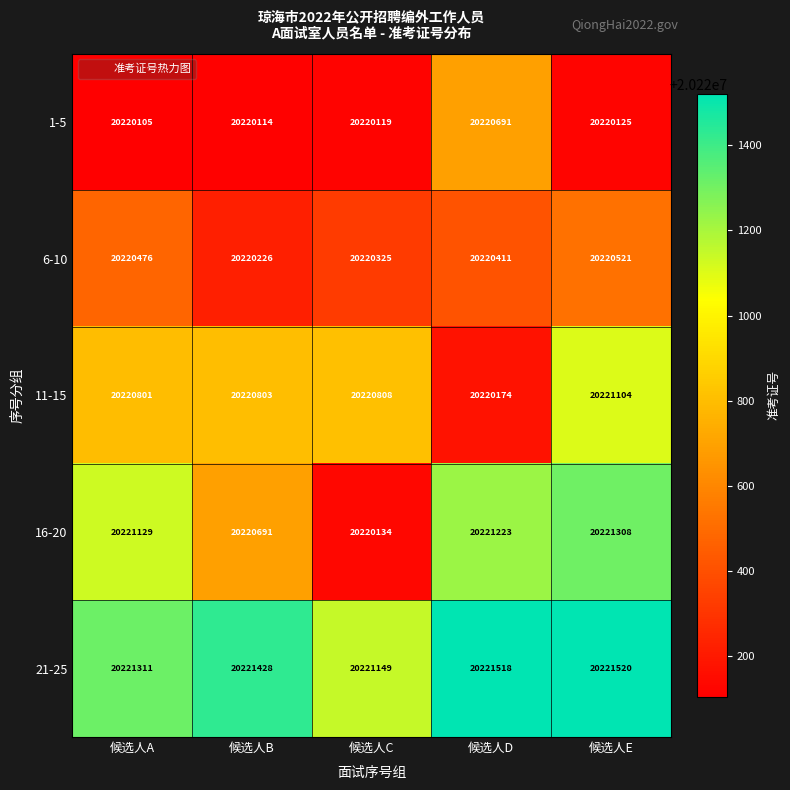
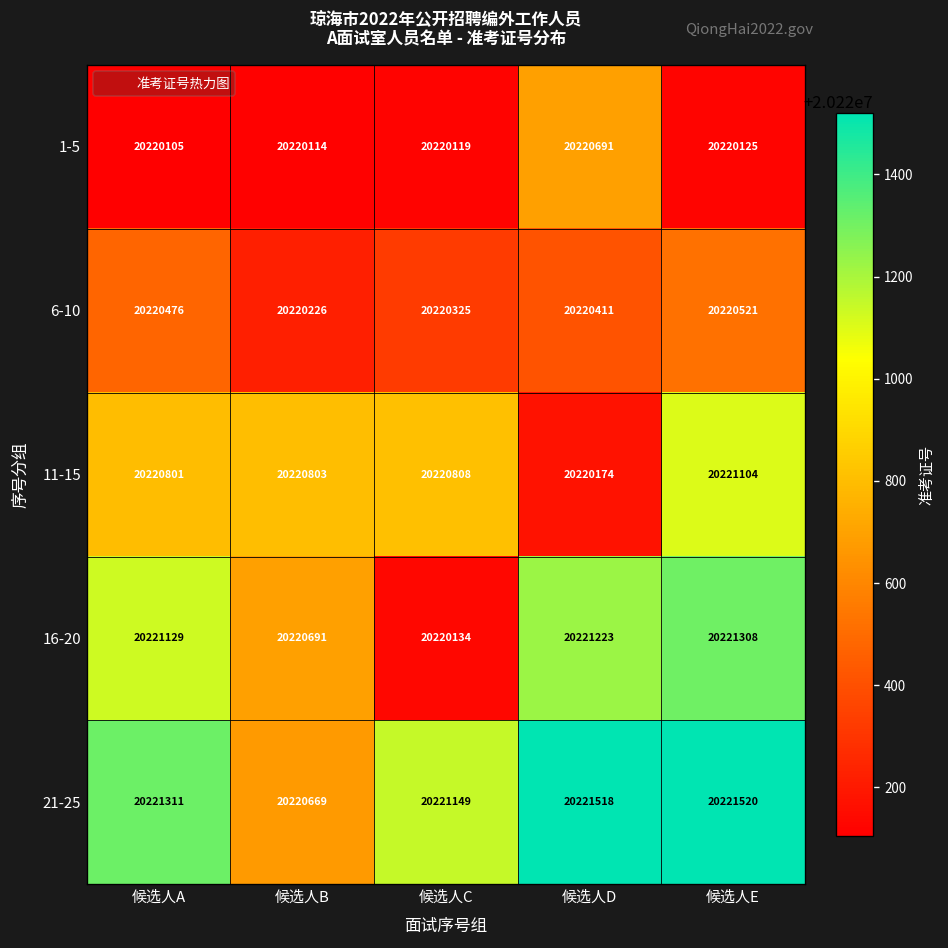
  {
    "1-5": {
      "候选人A": 20220105,
      "候选人B": 20220114,
      "候选人C": 20220119,
      "候选人D": 20220691,
      "候选人E": 20220125
    },
    "6-10": {
      "候选人A": 20220476,
      "候选人B": 20220226,
      "候选人C": 20220325,
      "候选人D": 20220411,
      "候选人E": 20220521
    },
    "11-15": {
      "候选人A": 20220801,
      "候选人B": 20220803,
      "候选人C": 20220808,
      "候选人D": 20220174,
      "候选人E": 20221104
    },
    "16-20": {
      "候选人A": 20221129,
      "候选人B": 20220691,
      "候选人C": 20220134,
      "候选人D": 20221223,
      "候选人E": 20221308
    },
    "21-25": {
      "候选人A": 20221311,
-     "候选人B": 20221428,
+     "候选人B": 20220669,
      "候选人C": 20221149,
      "候选人D": 20221518,
      "候选人E": 20221520
    }
  }
